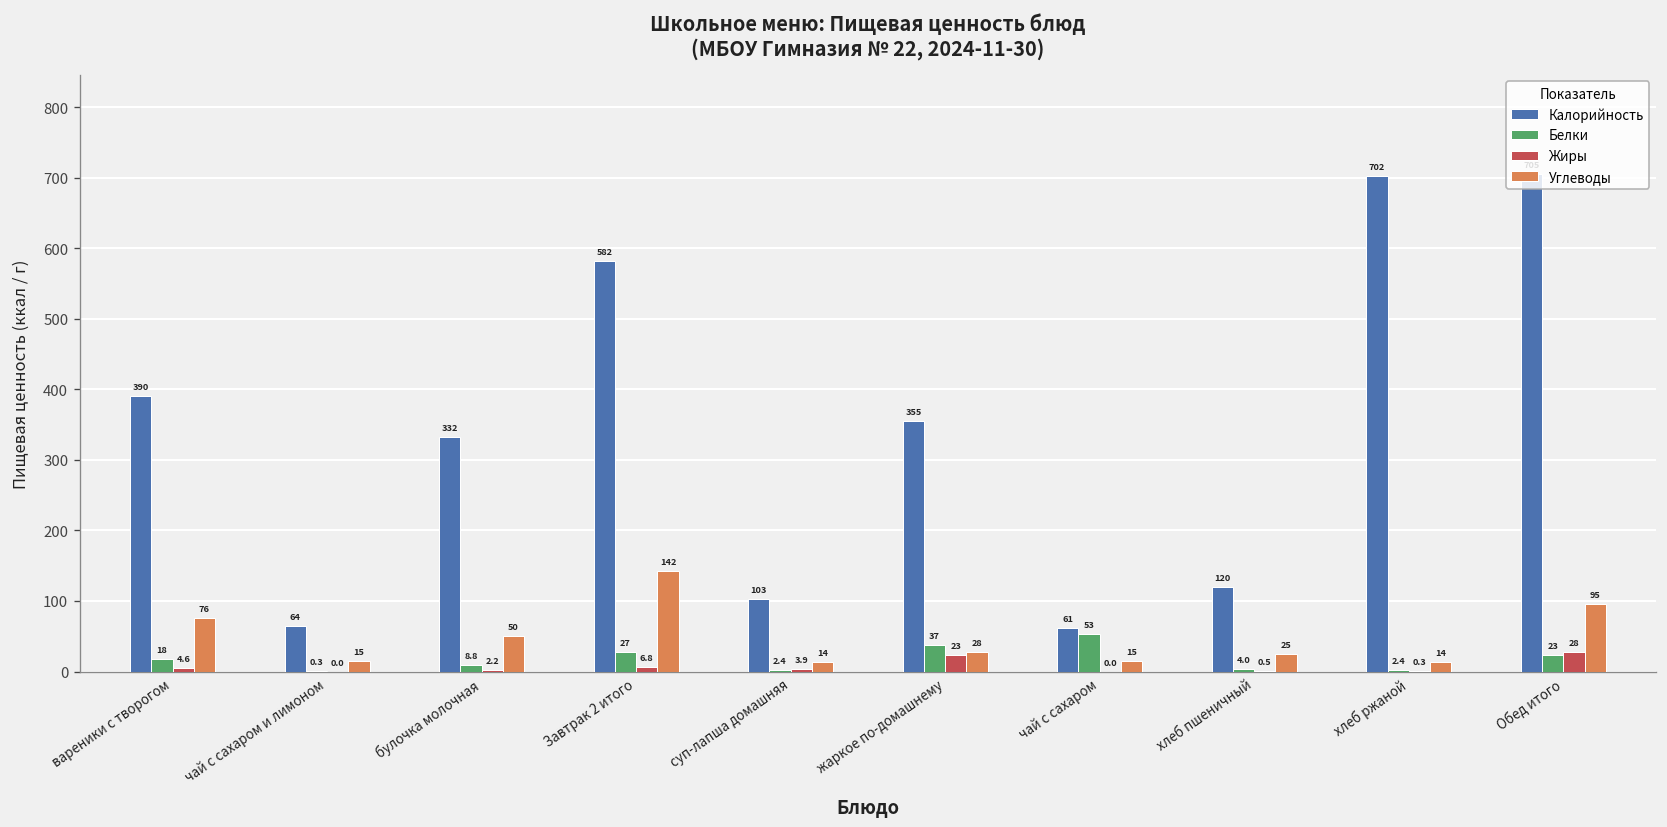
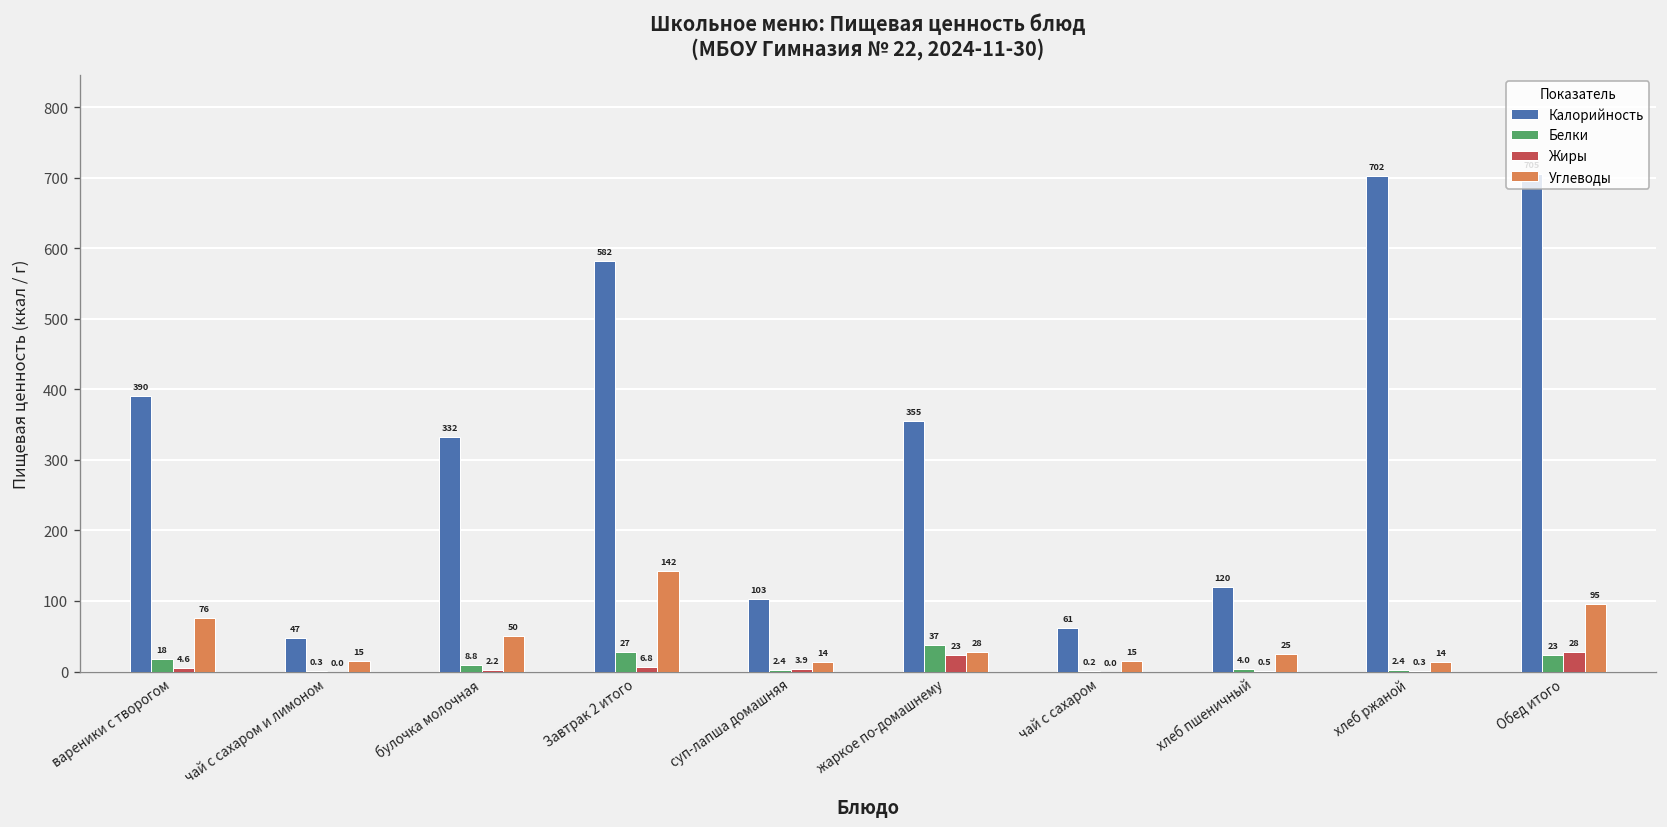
  {
    "Калорийность": {
      "вареники с творогом": 390,
-     "чай с сахаром и лимоном": 64,
+     "чай с сахаром и лимоном": 47,
      "булочка молочная": 332,
      "Завтрак 2 итого": 582,
      "суп-лапша домашняя": 103,
      "жаркое по-домашнему": 355,
      "чай с сахаром": 61,
      "хлеб пшеничный": 120,
      "хлеб ржаной": 702
    },
    "Белки": {
      "вареники с творогом": 18,
      "чай с сахаром и лимоном": 0.3,
      "булочка молочная": 8.8,
      "Завтрак 2 итого": 27,
      "суп-лапша домашняя": 2.4,
      "жаркое по-домашнему": 37,
-     "чай с сахаром": 53,
+     "чай с сахаром": 0.2,
      "хлеб пшеничный": 4.0,
      "хлеб ржаной": 2.4,
      "Обед итого": 23
    }
  }
